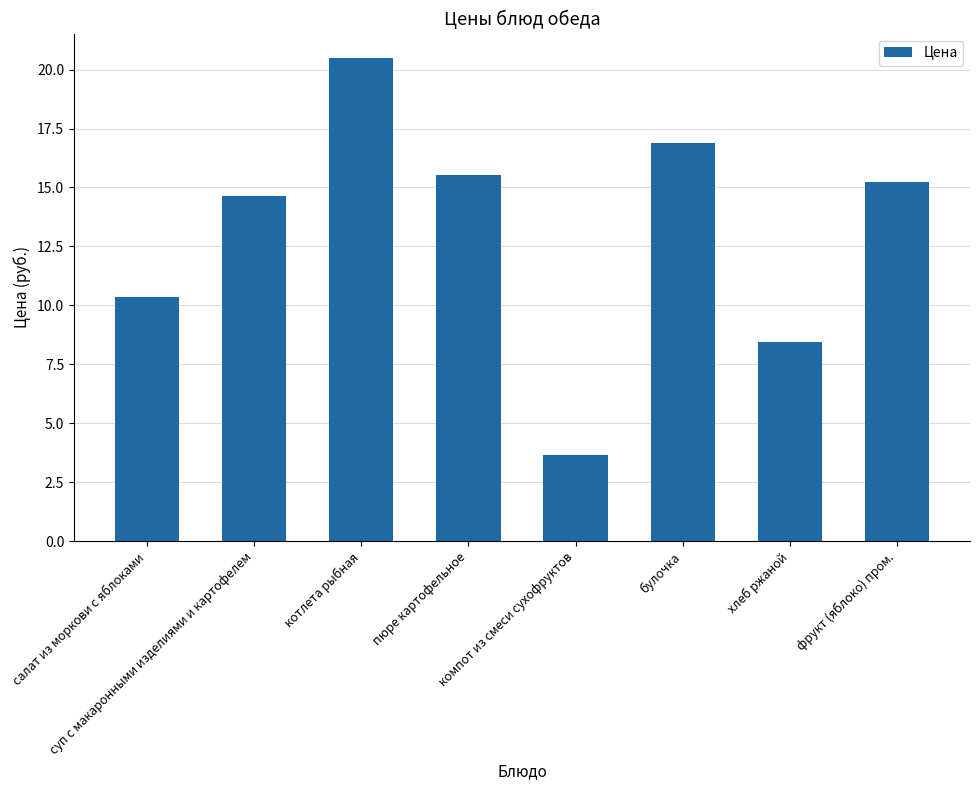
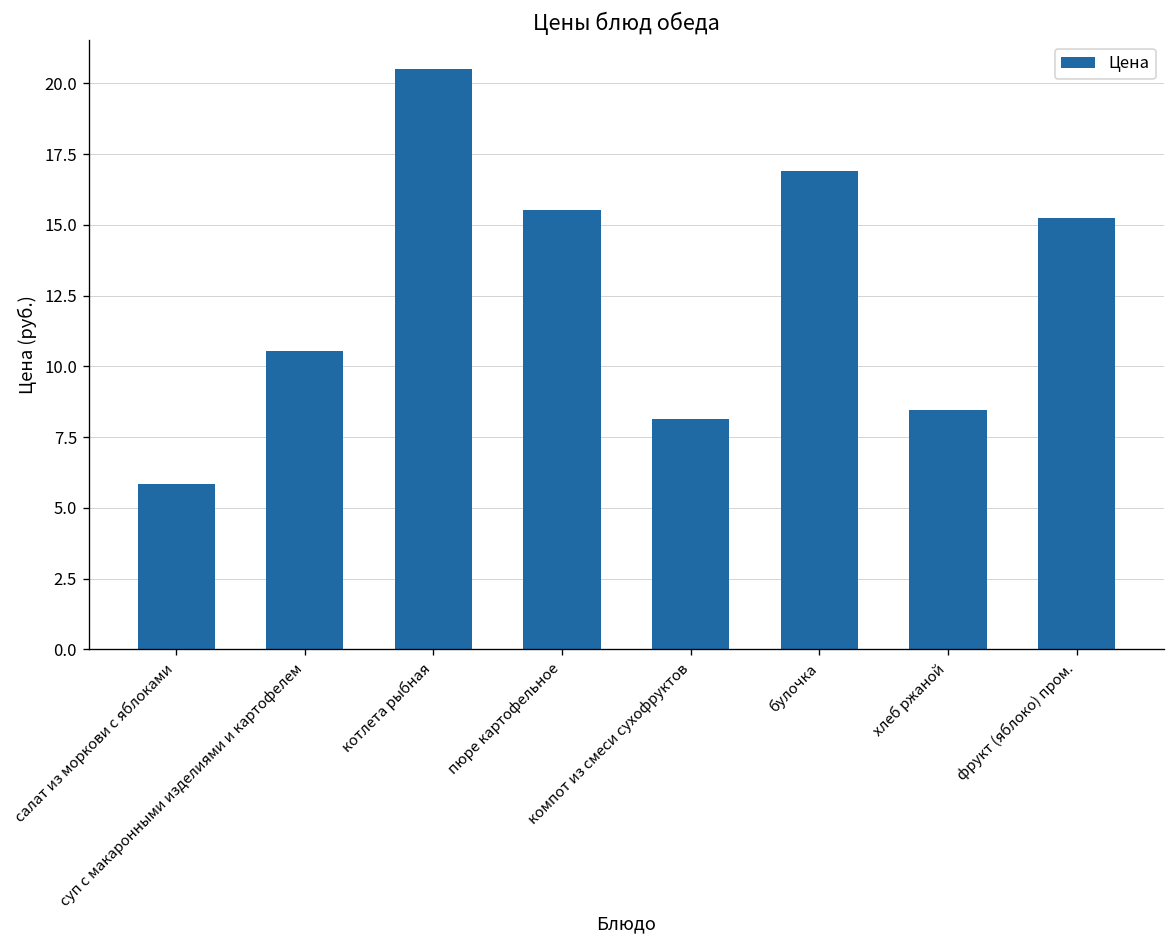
  {
-   "салат из моркови с яблоками": 10.4,
-   "суп с макаронными изделиями и картофелем": 14.6,
+   "салат из моркови с яблоками": 5.9,
+   "суп с макаронными изделиями и картофелем": 10.6,
    "котлета рыбная": 20.5,
    "пюре картофельное": 15.5,
-   "компот из смеси сухофруктов": 3.6,
+   "компот из смеси сухофруктов": 8.1,
    "булочка": 16.9,
    "хлеб ржаной": 8.5,
    "фрукт (яблоко) пром.": 15.3
  }
